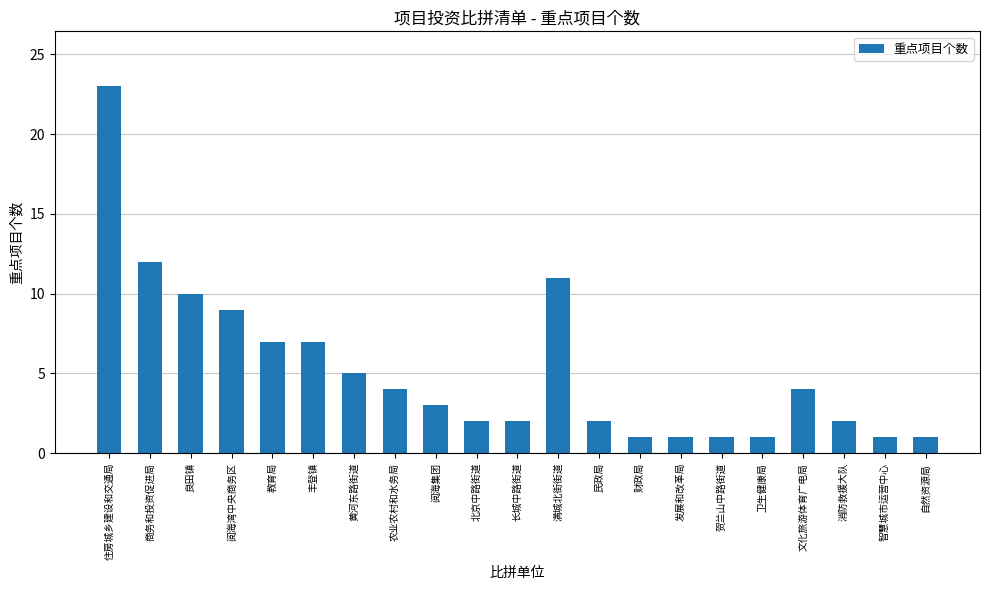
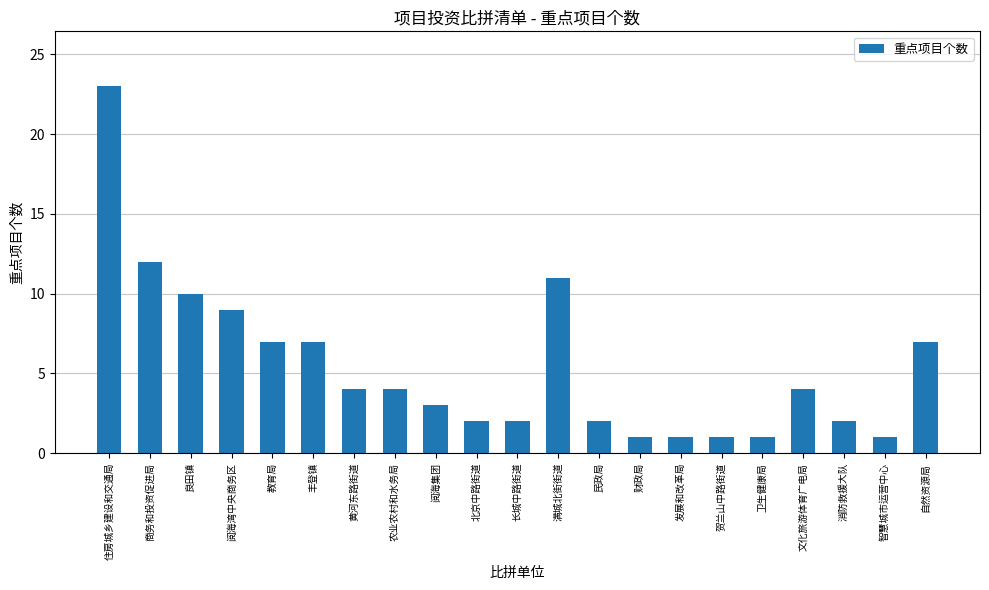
  {
    "住房城乡建设和交通局": 23,
    "商务和投资促进局": 12,
    "良田镇": 10,
    "阅海湾中央商务区": 9,
    "教育局": 7,
    "丰登镇": 7,
-   "黄河东路街道": 5,
+   "黄河东路街道": 4,
    "农业农村和水务局": 4,
    "阅海集团": 3,
    "北京中路街道": 2,
    "长城中路街道": 2,
    "满城北街街道": 11,
    "民政局": 2,
    "财政局": 1,
    "发展和改革局": 1,
    "贺兰山中路街道": 1,
    "卫生健康局": 1,
    "文化旅游体育广电局": 4,
    "消防救援大队": 2,
    "智慧城市运营中心": 1,
-   "自然资源局": 1
+   "自然资源局": 7
  }
